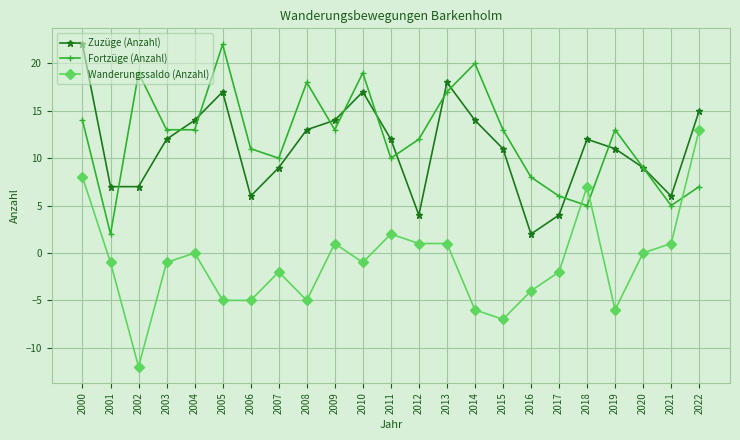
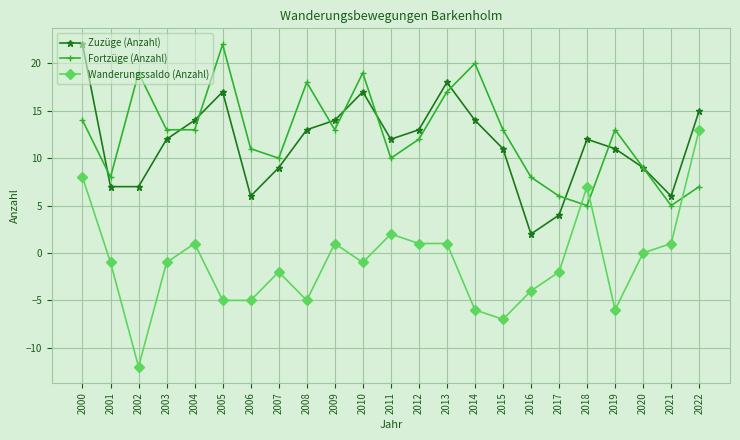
  {
    "Zuzüge (Anzahl)": {
      "2001": 7,
      "2002": 7,
      "2003": 12,
      "2004": 14,
      "2005": 17,
      "2006": 6,
      "2007": 9,
      "2008": 13,
      "2009": 14,
      "2010": 17,
      "2011": 12,
-     "2012": 4,
+     "2012": 13,
      "2013": 18,
      "2014": 14,
      "2015": 11,
      "2016": 2,
      "2017": 4,
      "2018": 12,
      "2019": 11,
      "2021": 6,
      "2022": 15
    },
    "Fortzüge (Anzahl)": {
      "2000": 14,
-     "2001": 2,
+     "2001": 8,
      "2003": 13,
      "2004": 13,
      "2005": 22,
      "2006": 11,
      "2007": 10,
      "2008": 18,
      "2009": 13,
      "2010": 19,
      "2011": 10,
      "2012": 12,
      "2013": 17,
      "2014": 20,
      "2015": 13,
      "2016": 8,
      "2017": 6,
      "2018": 5,
      "2019": 13,
      "2021": 5,
      "2022": 7
    },
    "Wanderungssaldo (Anzahl)": {
      "2000": 8,
      "2001": -1,
      "2002": -12,
      "2003": -1,
-     "2004": 0,
+     "2004": 1,
      "2005": -5,
      "2006": -5,
      "2007": -2,
      "2008": -5,
      "2009": 1,
      "2010": -1,
      "2011": 2,
      "2012": 1,
      "2013": 1,
      "2014": -6,
      "2015": -7,
      "2016": -4,
      "2017": -2,
      "2018": 7,
      "2019": -6,
      "2020": 0,
      "2021": 1,
      "2022": 13
    }
  }
